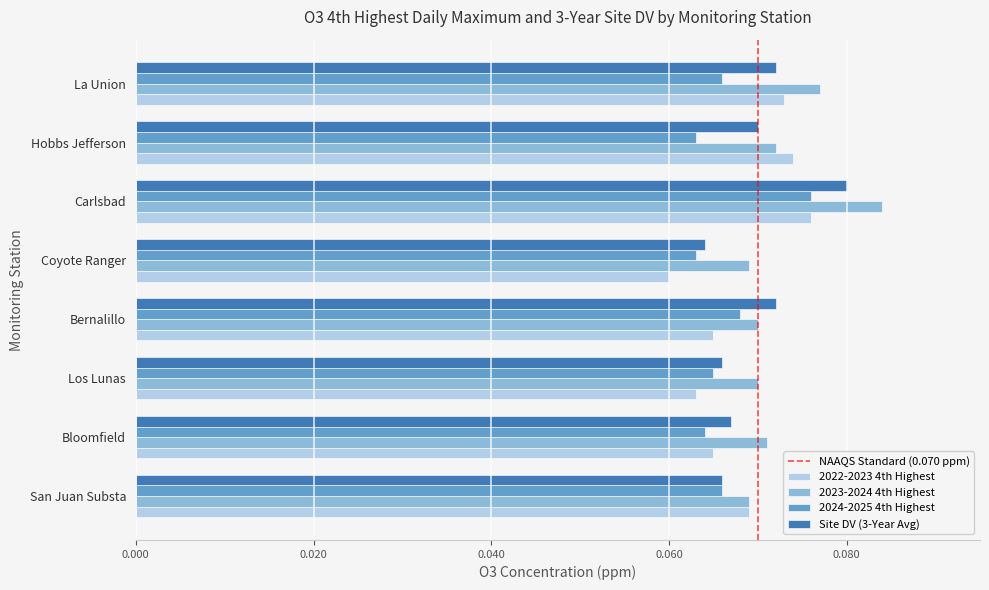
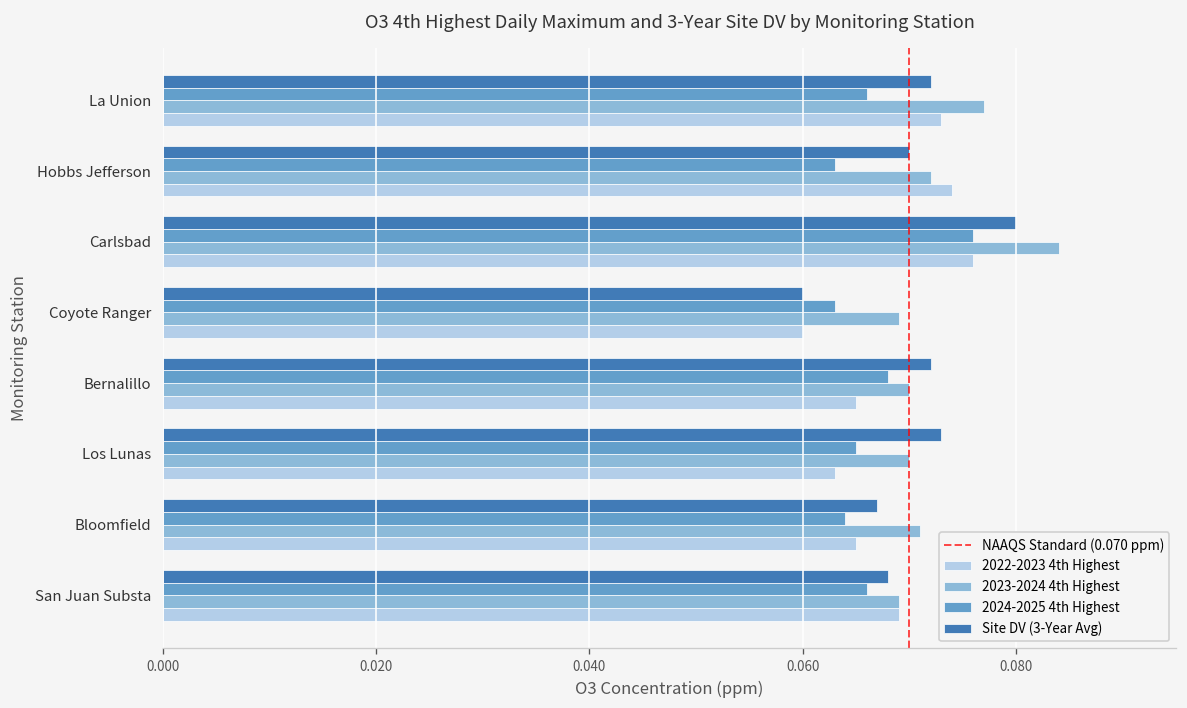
  {
    "Site DV (3-Year Avg)": {
      "La Union": 0.072,
      "Hobbs Jefferson": 0.070,
      "Carlsbad": 0.080,
-     "Coyote Ranger": 0.064,
+     "Coyote Ranger": 0.060,
      "Bernalillo": 0.072,
-     "Los Lunas": 0.066,
+     "Los Lunas": 0.073,
      "Bloomfield": 0.067,
-     "San Juan Substa": 0.066
+     "San Juan Substa": 0.068
    }
  }
